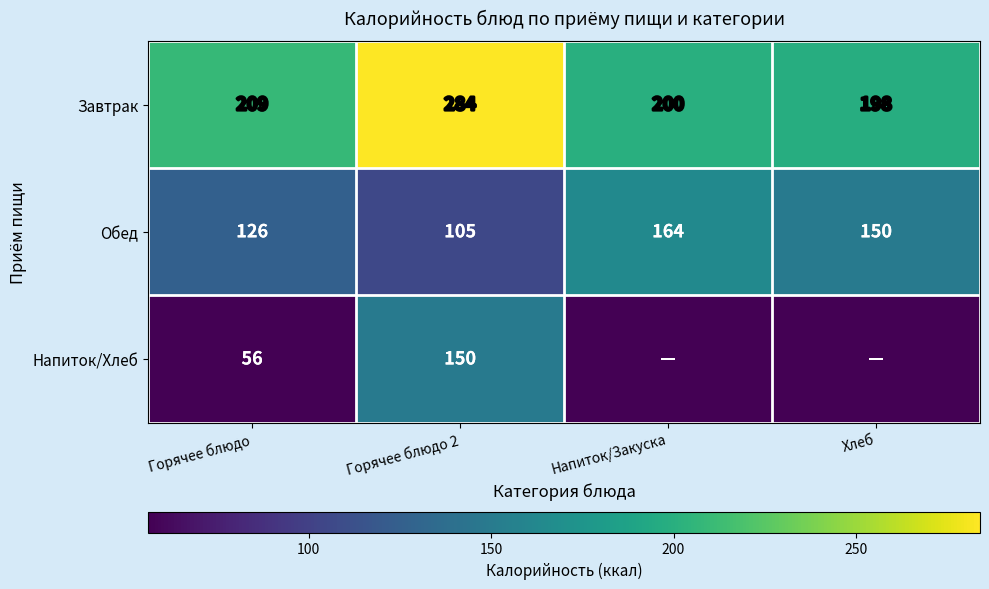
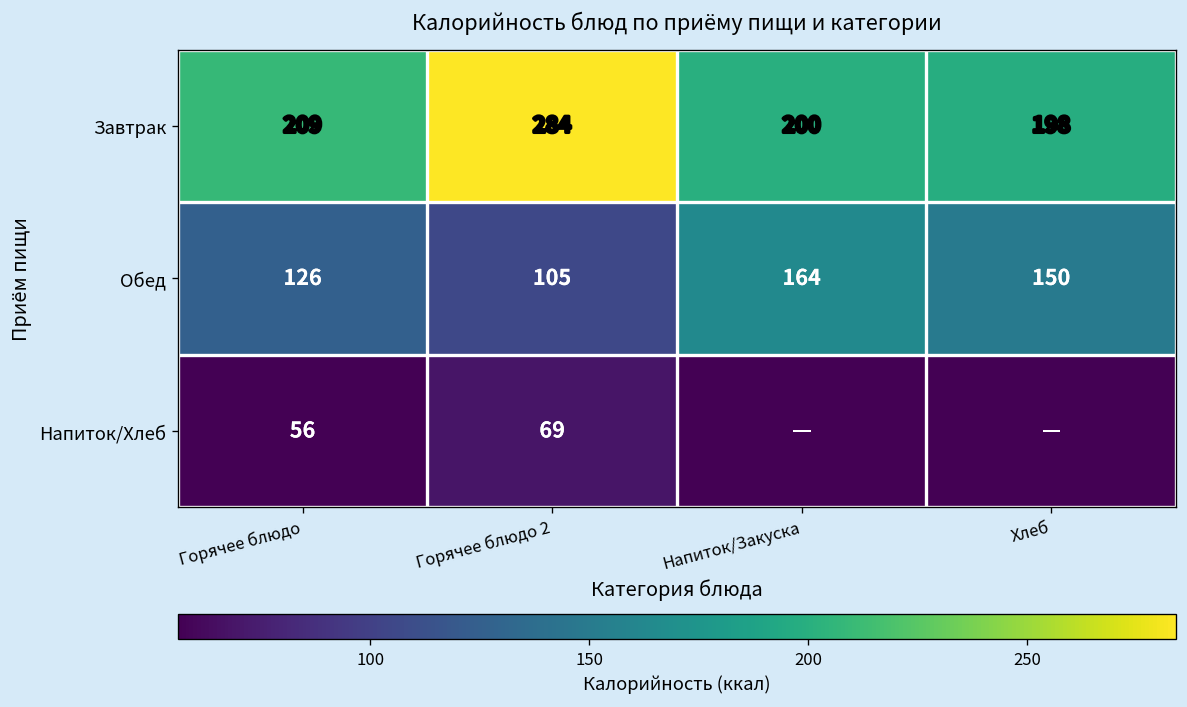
  {
    "Обед": {
      "Горячее блюдо": 126,
      "Горячее блюдо 2": 105,
      "Напиток/Закуска": 164,
      "Хлеб": 150
    },
    "Напиток/Хлеб": {
      "Горячее блюдо": 56,
-     "Горячее блюдо 2": 150
+     "Горячее блюдо 2": 69
    }
  }
